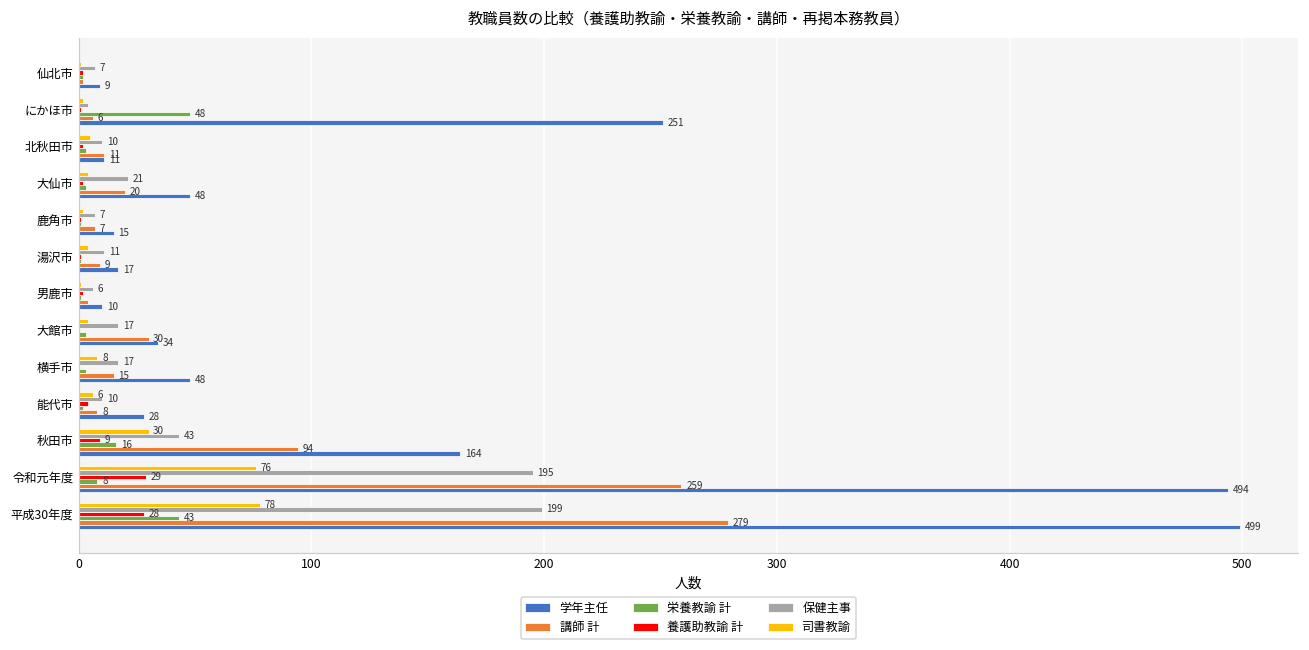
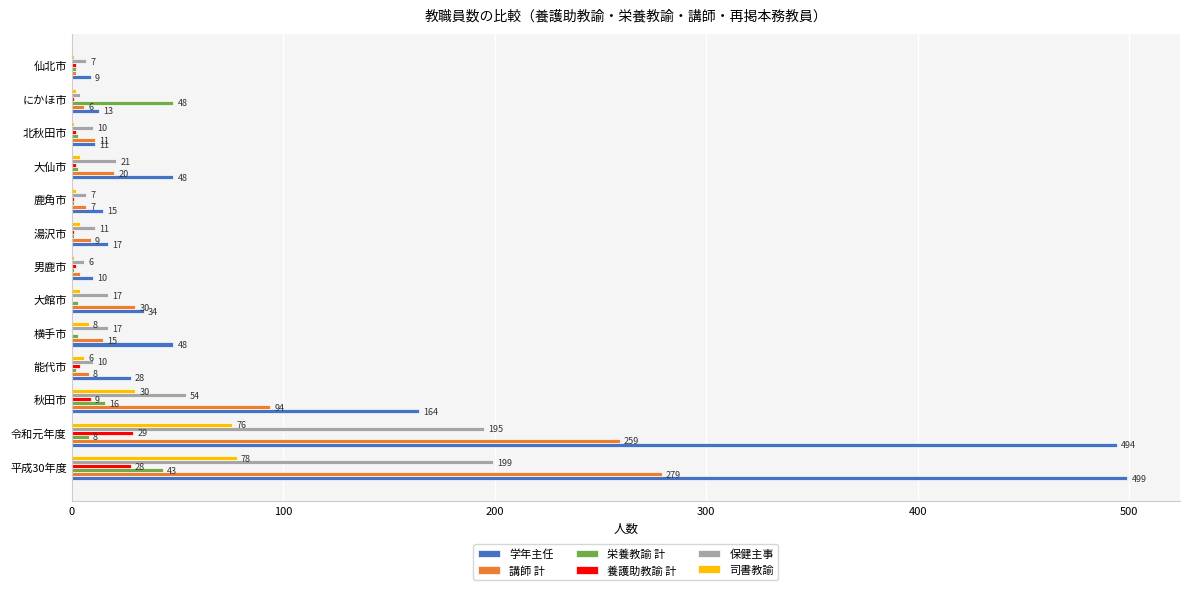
  {
    "学年主任": {
      "仙北市": 9,
-     "にかほ市": 251,
+     "にかほ市": 13,
      "大仙市": 48,
      "鹿角市": 15,
      "湯沢市": 17,
      "男鹿市": 10,
      "大館市": 34,
      "横手市": 48,
      "能代市": 28,
      "秋田市": 164,
      "令和元年度": 494,
      "平成30年度": 499
    },
    "講師 計": {
      "にかほ市": 6,
      "大仙市": 20,
      "鹿角市": 7,
      "湯沢市": 9,
      "大館市": 30,
      "横手市": 15,
      "能代市": 8,
      "秋田市": 94,
      "令和元年度": 259,
      "平成30年度": 279
    },
    "栄養教諭 計": {
      "にかほ市": 48,
      "秋田市": 16,
      "令和元年度": 8,
      "平成30年度": 43
    },
    "養護助教諭 計": {
      "秋田市": 9,
      "令和元年度": 29,
      "平成30年度": 28
    },
    "保健主事": {
      "仙北市": 7,
      "北秋田市": 10,
      "大仙市": 21,
      "鹿角市": 7,
      "湯沢市": 11,
      "男鹿市": 6,
      "大館市": 17,
      "横手市": 17,
      "能代市": 10,
-     "秋田市": 43,
+     "秋田市": 54,
      "令和元年度": 195,
      "平成30年度": 199
    },
    "司書教諭": {
      "にかほ市": 2,
-     "北秋田市": 5,
+     "北秋田市": 1,
      "大仙市": 4,
      "鹿角市": 2,
      "湯沢市": 4,
      "大館市": 4
    }
  }
